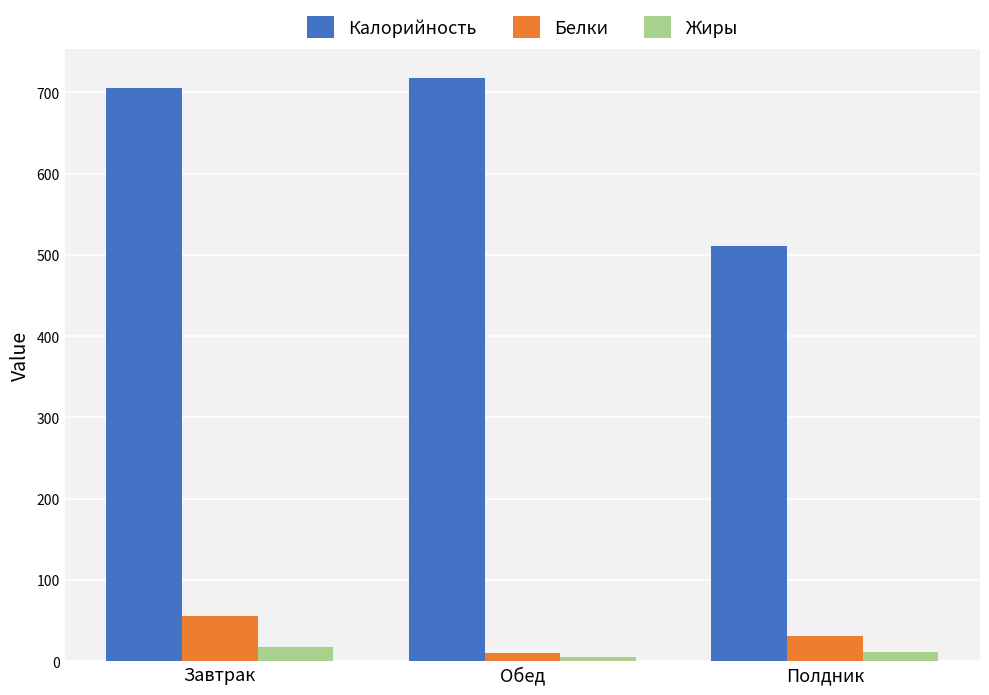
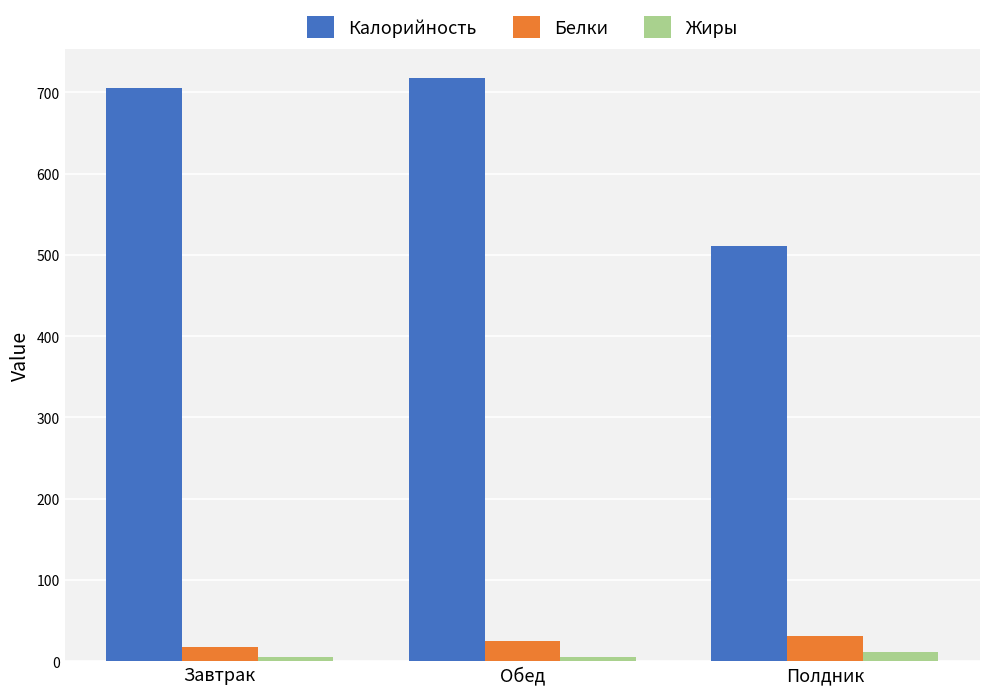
  {
    "Калорийность": {
      "Завтрак": 710,
      "Обед": 720,
      "Полдник": 510
    },
    "Белки": {
-     "Завтрак": 60,
-     "Обед": 10,
+     "Завтрак": 20,
+     "Обед": 20,
      "Полдник": 30
    },
    "Жиры": {
-     "Завтрак": 20,
+     "Завтрак": 10,
      "Обед": 10,
      "Полдник": 10
    }
  }
